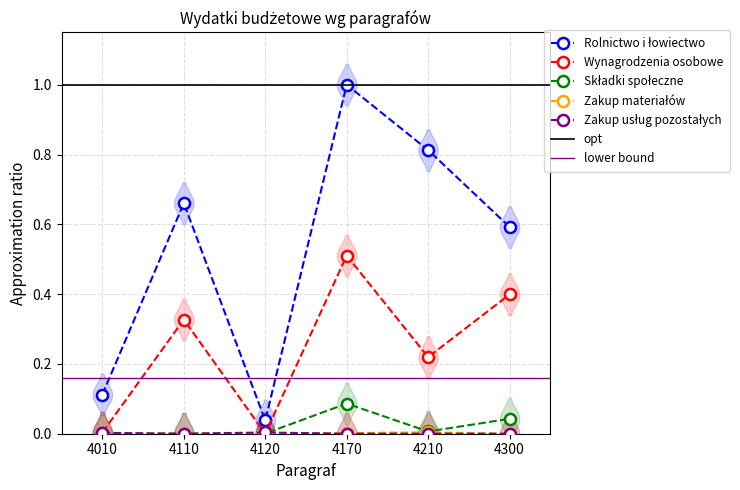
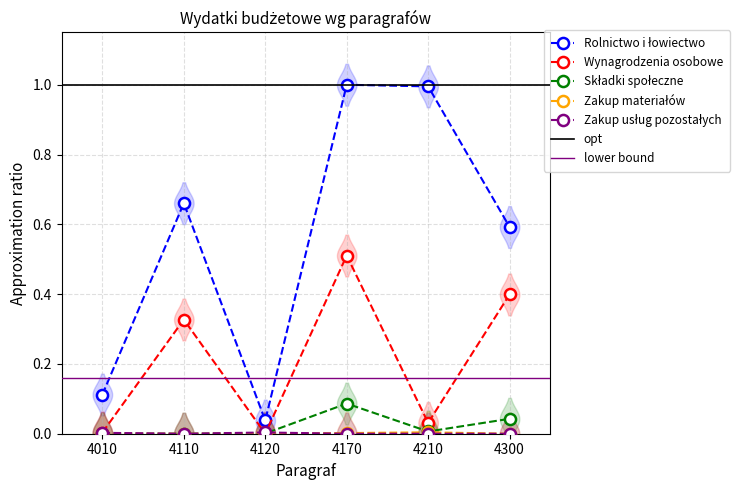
  {
    "Rolnictwo i łowiectwo": {
      "4010": 0.11,
      "4110": 0.66,
      "4120": 0.04,
      "4170": 1.00,
-     "4210": 0.81,
+     "4210": 1.00,
      "4300": 0.59
    },
    "Wynagrodzenia osobowe": {
      "4110": 0.33,
      "4170": 0.51,
-     "4210": 0.22,
+     "4210": 0.03,
      "4300": 0.40
    },
    "Składki społeczne": {
      "4170": 0.09,
      "4300": 0.04
    }
  }
